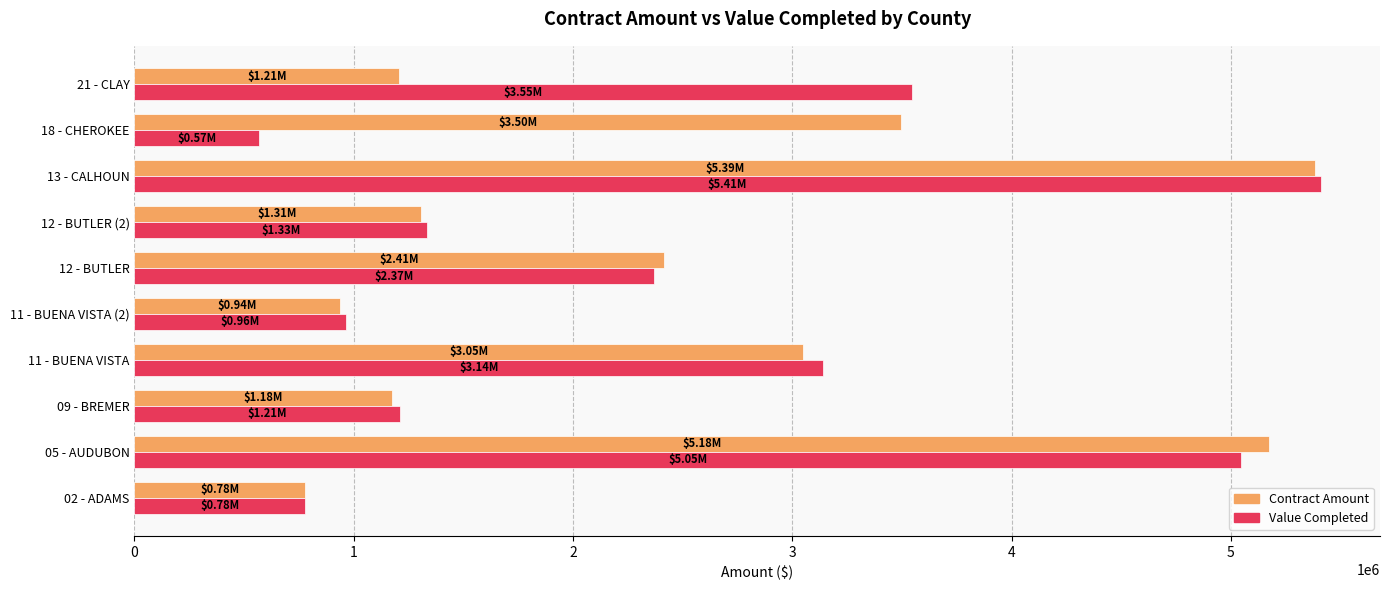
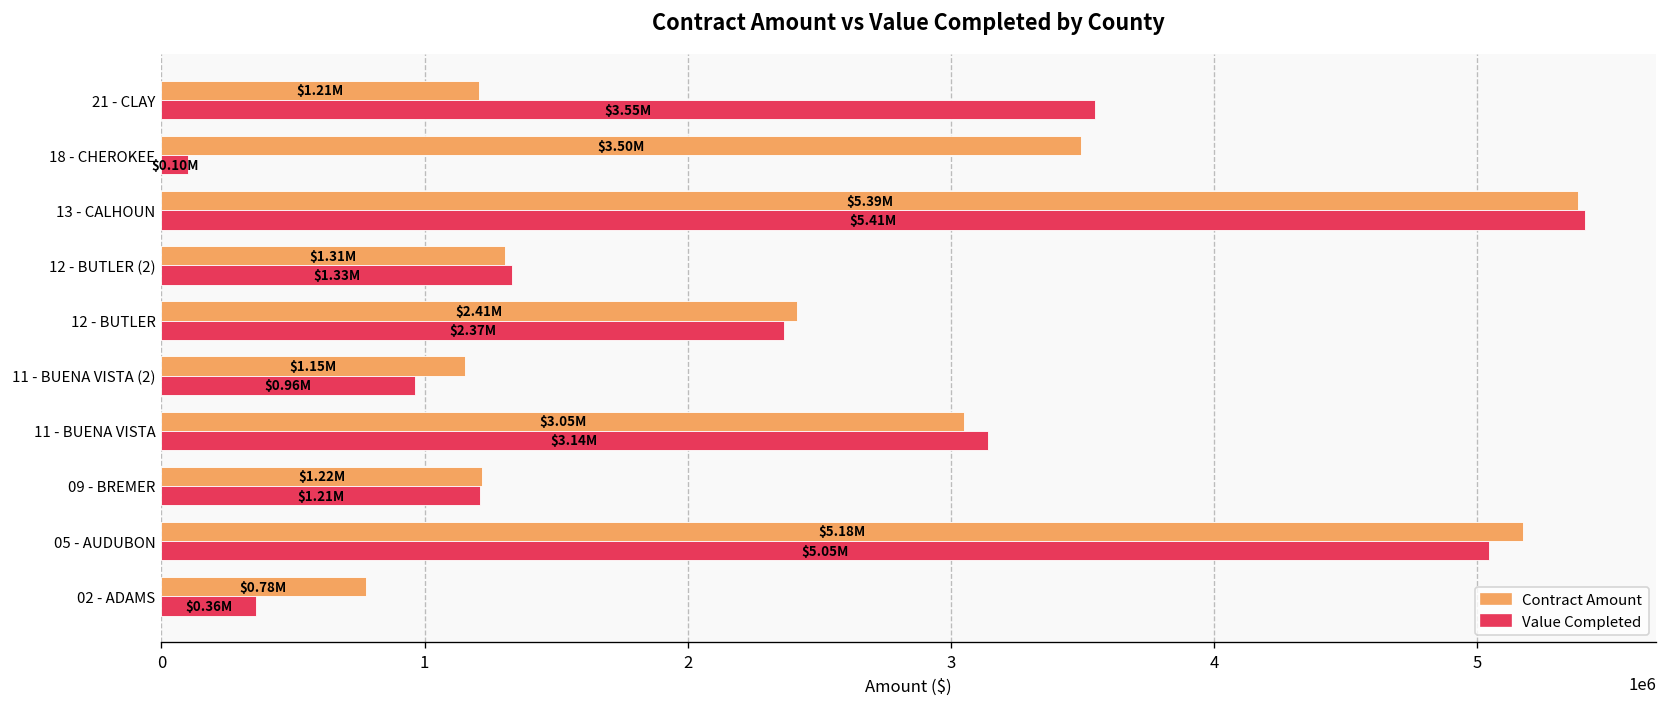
  {
    "Contract Amount": {
      "21 - CLAY": "$1.21M",
      "18 - CHEROKEE": "$3.50M",
      "13 - CALHOUN": "$5.39M",
      "12 - BUTLER (2)": "$1.31M",
      "12 - BUTLER": "$2.41M",
-     "11 - BUENA VISTA (2)": "$0.94M",
+     "11 - BUENA VISTA (2)": "$1.15M",
      "11 - BUENA VISTA": "$3.05M",
-     "09 - BREMER": "$1.18M",
+     "09 - BREMER": "$1.22M",
      "05 - AUDUBON": "$5.18M",
      "02 - ADAMS": "$0.78M"
    },
    "Value Completed": {
      "21 - CLAY": "$3.55M",
-     "18 - CHEROKEE": "$0.57M",
+     "18 - CHEROKEE": "$0.10M",
      "13 - CALHOUN": "$5.41M",
      "12 - BUTLER (2)": "$1.33M",
      "12 - BUTLER": "$2.37M",
      "11 - BUENA VISTA (2)": "$0.96M",
      "11 - BUENA VISTA": "$3.14M",
      "09 - BREMER": "$1.21M",
      "05 - AUDUBON": "$5.05M",
-     "02 - ADAMS": "$0.78M"
+     "02 - ADAMS": "$0.36M"
    }
  }
